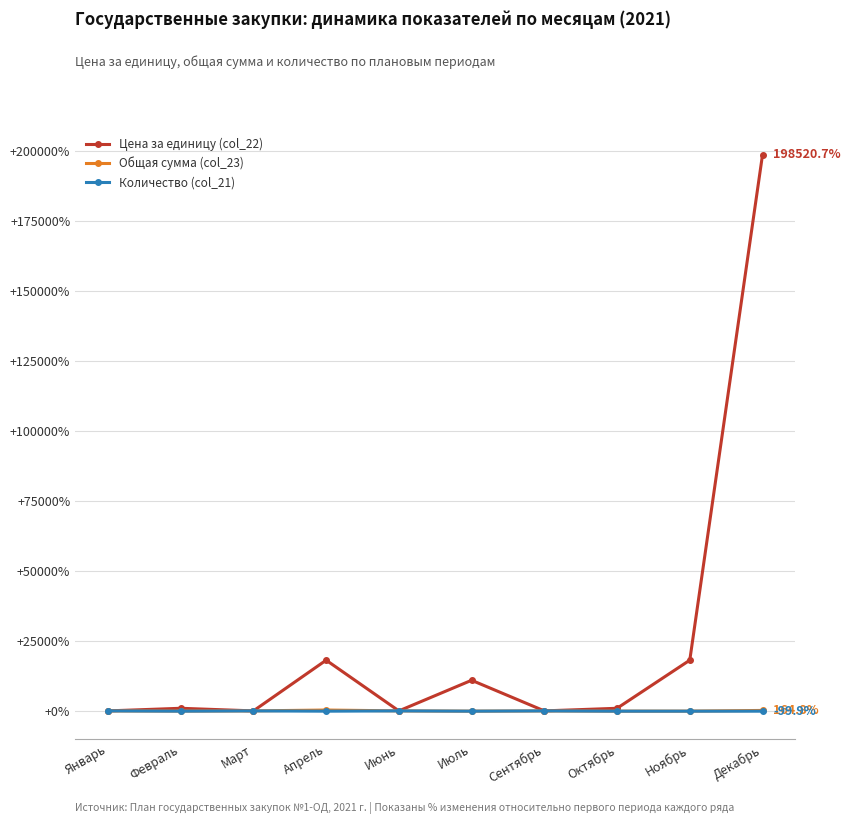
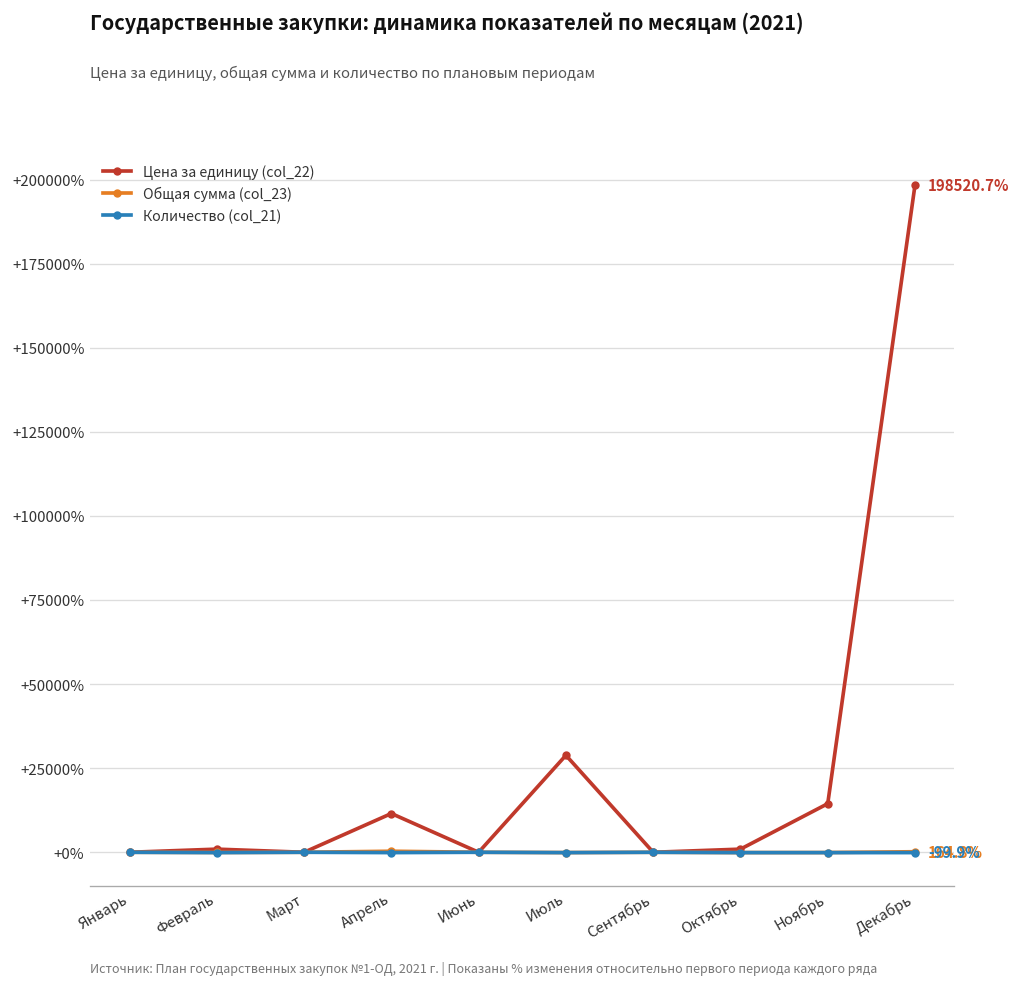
  {
    "Цена за единицу (col_22)": {
      "Февраль": "+1000%",
-     "Апрель": "+18000%",
-     "Июль": "+11000%",
+     "Апрель": "+12000%",
+     "Июль": "+29000%",
      "Октябрь": "+1000%",
-     "Ноябрь": "+18000%"
+     "Ноябрь": "+14000%"
    }
  }
